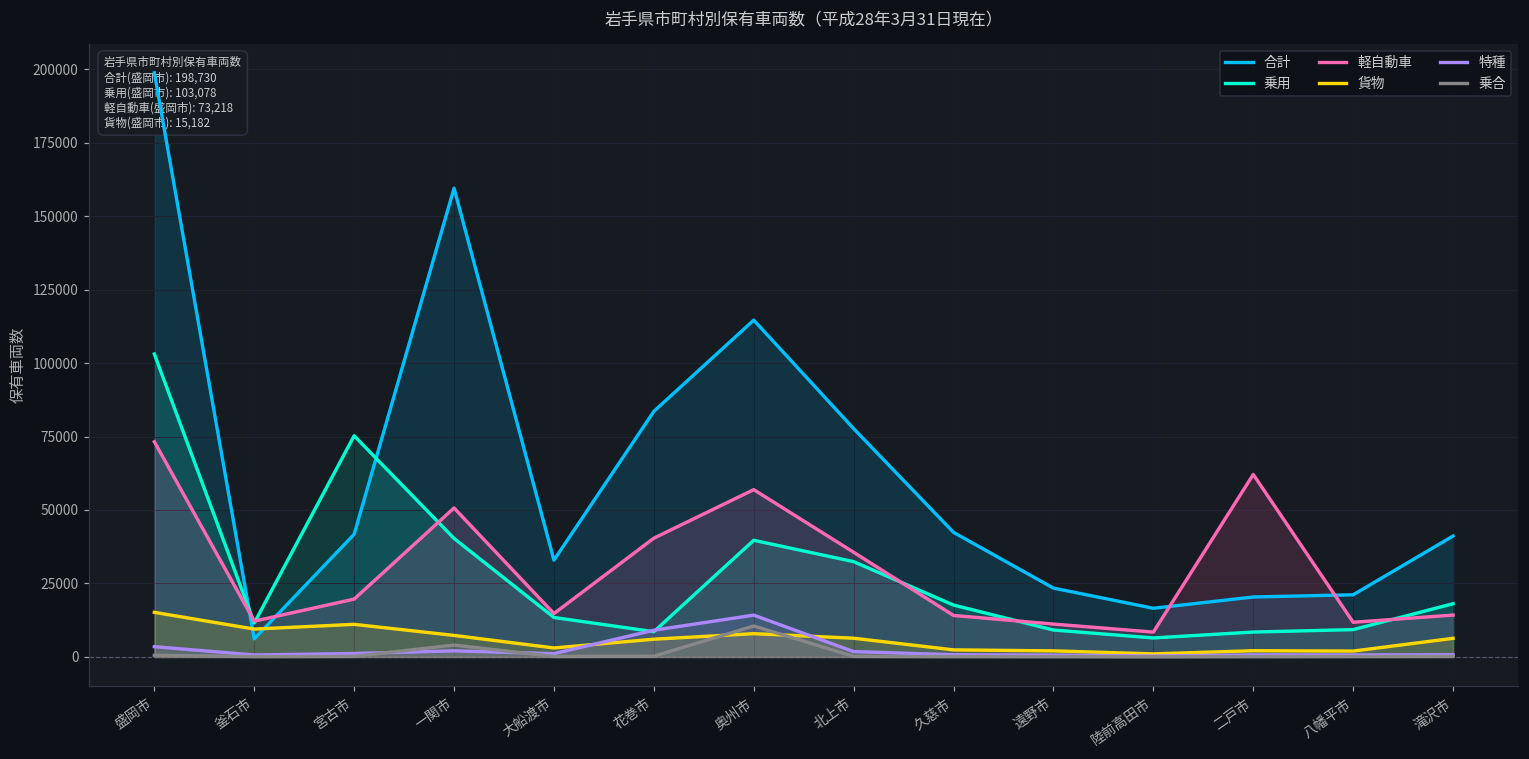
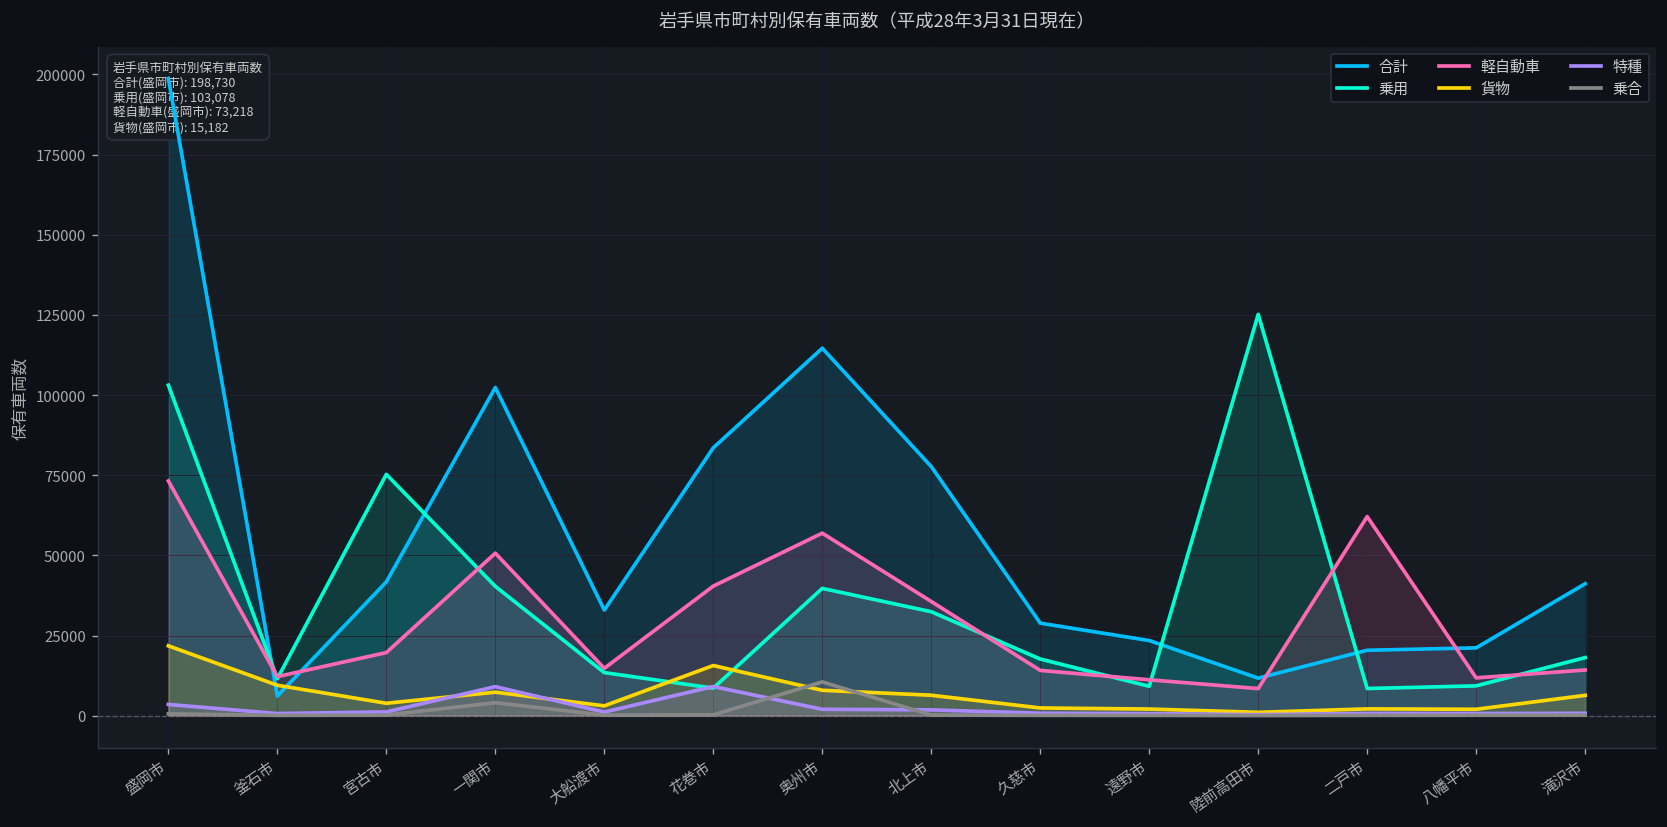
  {
    "合計": {
      "釜石市": 6000,
      "宮古市": 42000,
-     "一関市": 159000,
+     "一関市": 102000,
      "大船渡市": 33000,
      "花巻市": 84000,
      "奥州市": 115000,
      "北上市": 78000,
-     "久慈市": 42000,
+     "久慈市": 29000,
      "遠野市": 23000,
-     "陸前高田市": 17000,
+     "陸前高田市": 12000,
      "二戸市": 20000,
      "八幡平市": 21000,
      "滝沢市": 41000
    },
    "乗用": {
      "盛岡市": 103000,
      "宮古市": 75000,
      "一関市": 40000,
      "大船渡市": 13000,
      "奥州市": 40000,
      "北上市": 32000,
      "久慈市": 18000,
      "遠野市": 9000,
-     "陸前高田市": 6000,
+     "陸前高田市": 125000,
      "二戸市": 8000,
      "八幡平市": 9000,
      "滝沢市": 18000
    },
    "軽自動車": {
      "盛岡市": 73000,
      "宮古市": 20000,
      "一関市": 51000,
      "大船渡市": 15000,
      "花巻市": 40000,
      "奥州市": 57000,
      "北上市": 36000,
      "久慈市": 14000,
      "遠野市": 11000,
      "陸前高田市": 8000,
      "二戸市": 62000,
      "八幡平市": 12000,
      "滝沢市": 14000
    },
    "貨物": {
-     "盛岡市": 15000,
+     "盛岡市": 22000,
      "釜石市": 9000,
-     "宮古市": 11000,
+     "宮古市": 4000,
      "一関市": 7000,
      "大船渡市": 3000,
-     "花巻市": 6000,
+     "花巻市": 16000,
      "奥州市": 8000,
      "北上市": 6000,
      "久慈市": 2000,
      "遠野市": 2000,
      "二戸市": 2000,
      "八幡平市": 2000,
      "滝沢市": 6000
    },
    "特種": {
      "盛岡市": 4000,
      "宮古市": 1000,
-     "一関市": 2000,
+     "一関市": 9000,
      "大船渡市": 1000,
-     "奥州市": 14000,
+     "奥州市": 2000,
      "北上市": 2000
    },
    "乗合": {
      "盛岡市": 1000,
      "宮古市": 0,
      "一関市": 4000,
      "大船渡市": 0,
      "花巻市": 0,
      "奥州市": 11000,
      "北上市": 0
    }
  }
